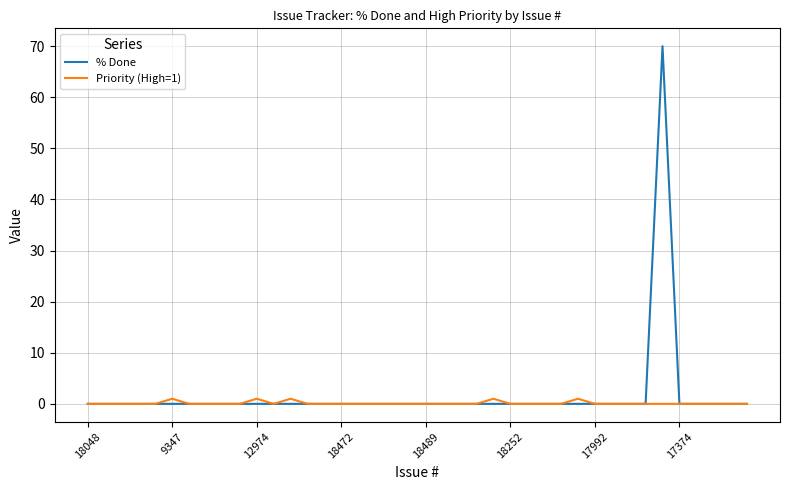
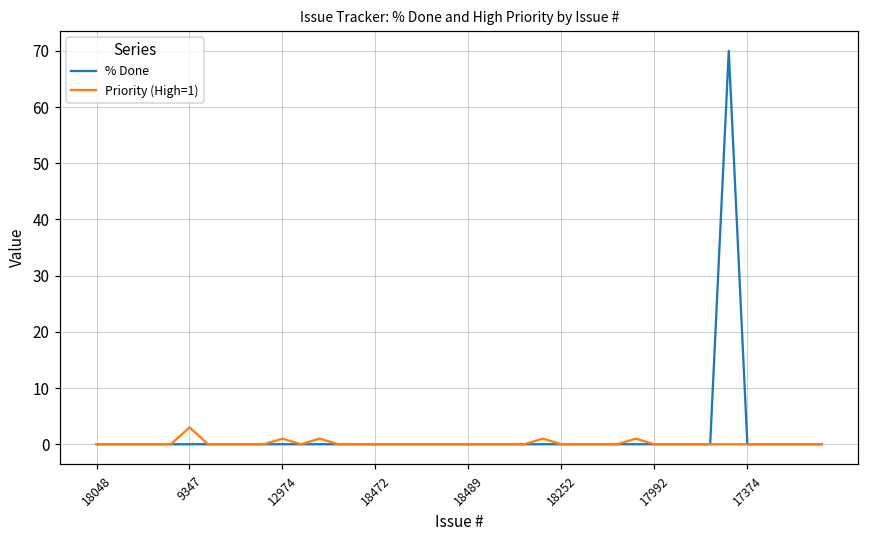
  {
    "% Done": {
      "9347": 0,
      "12974": 0
    },
    "Priority (High=1)": {
-     "9347": 1,
+     "9347": 3,
      "12974": 1
    }
  }
